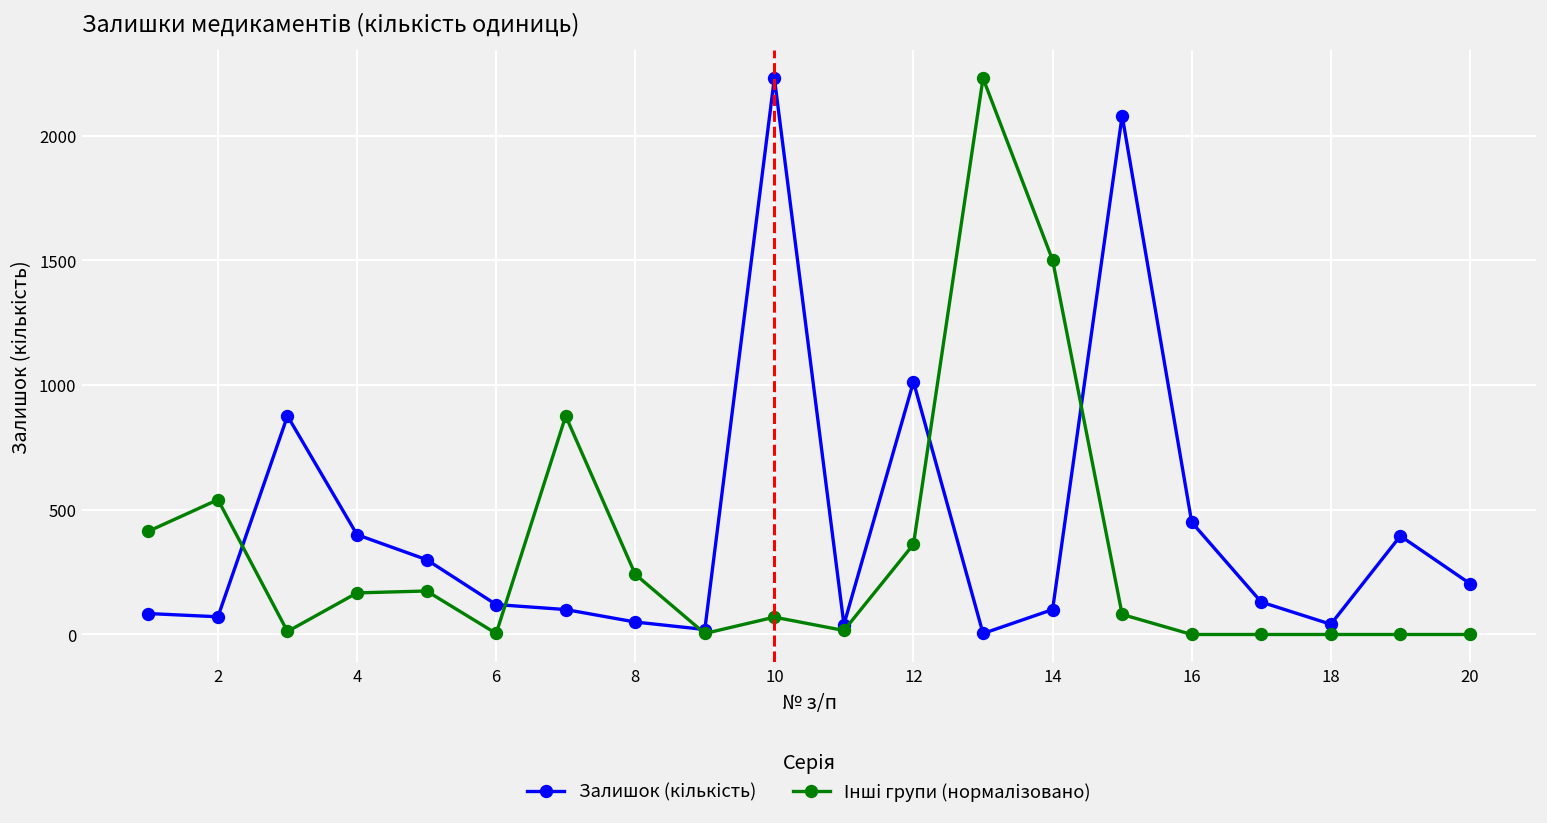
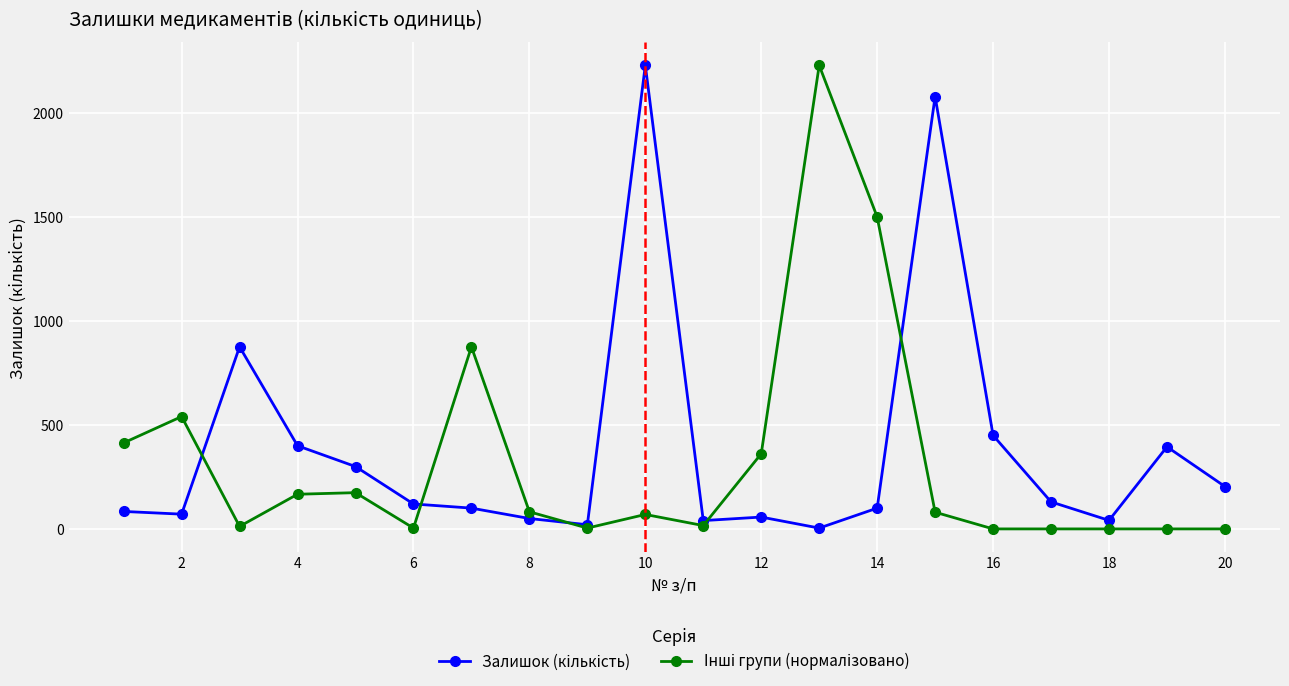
  {
    "Залишок (кількість)": {
      "2": 70,
      "4": 400,
      "6": 120,
      "8": 50,
      "10": 2230,
-     "12": 1010,
+     "12": 60,
      "14": 100,
      "16": 450,
      "18": 40,
      "20": 200
    },
    "Інші групи (нормалізовано)": {
      "2": 540,
      "4": 170,
      "6": 0,
-     "8": 240,
+     "8": 80,
      "10": 70,
      "12": 360,
      "14": 1500,
      "16": 0,
      "18": 0,
      "20": 0
    }
  }
